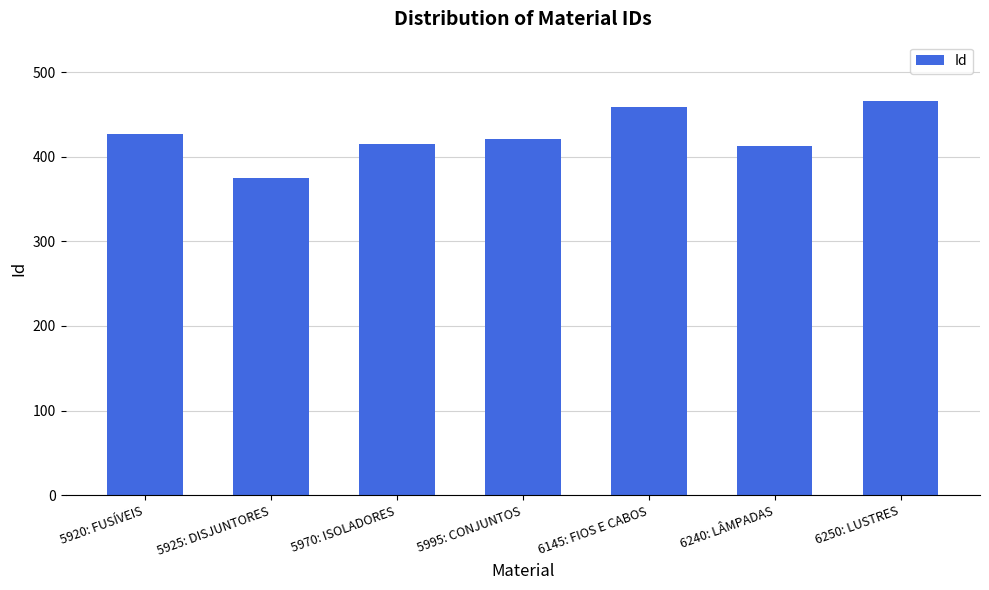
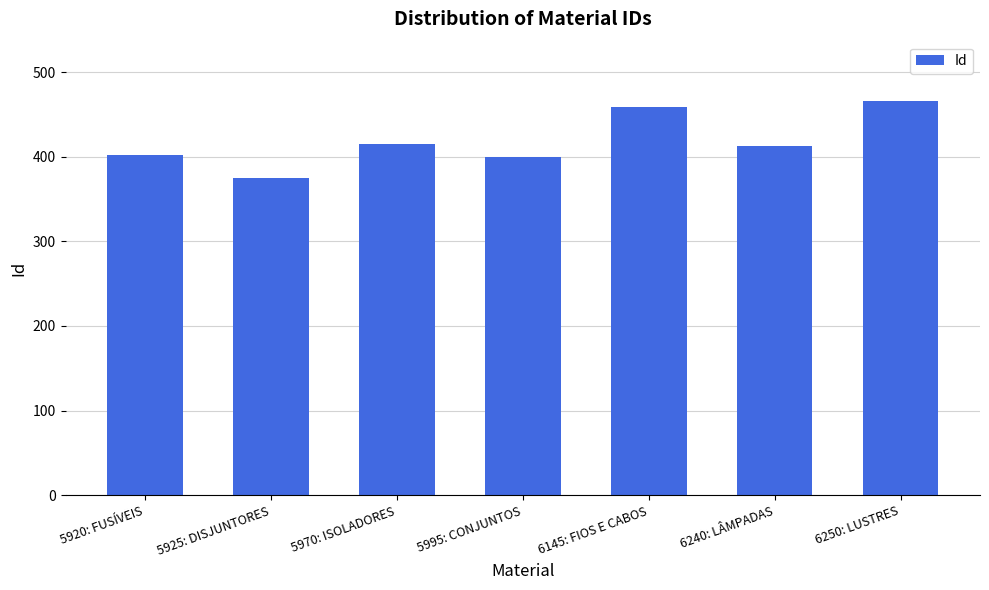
  {
-   "5920: FUSÍVEIS": 430,
+   "5920: FUSÍVEIS": 400,
    "5925: DISJUNTORES": 380,
    "5970: ISOLADORES": 420,
-   "5995: CONJUNTOS": 420,
+   "5995: CONJUNTOS": 400,
    "6145: FIOS E CABOS": 460,
    "6240: LÂMPADAS": 410,
    "6250: LUSTRES": 470
  }
